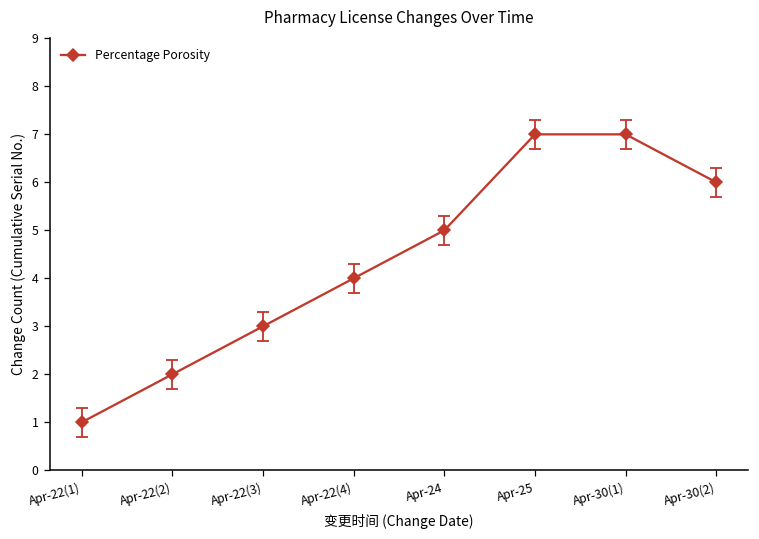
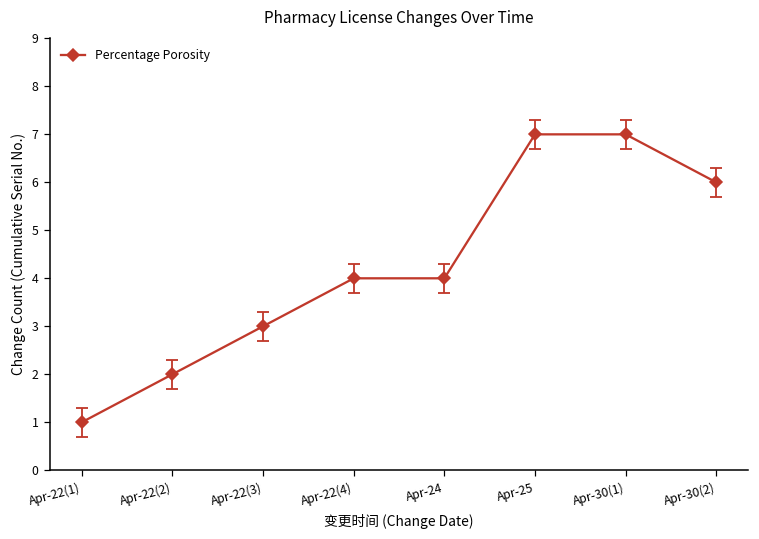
  {
    "Percentage Porosity": {
      "Apr-22(1)": 1,
      "Apr-22(2)": 2,
      "Apr-22(3)": 3,
      "Apr-22(4)": 4,
-     "Apr-24": 5,
+     "Apr-24": 4,
      "Apr-25": 7,
      "Apr-30(1)": 7,
      "Apr-30(2)": 6
    }
  }
